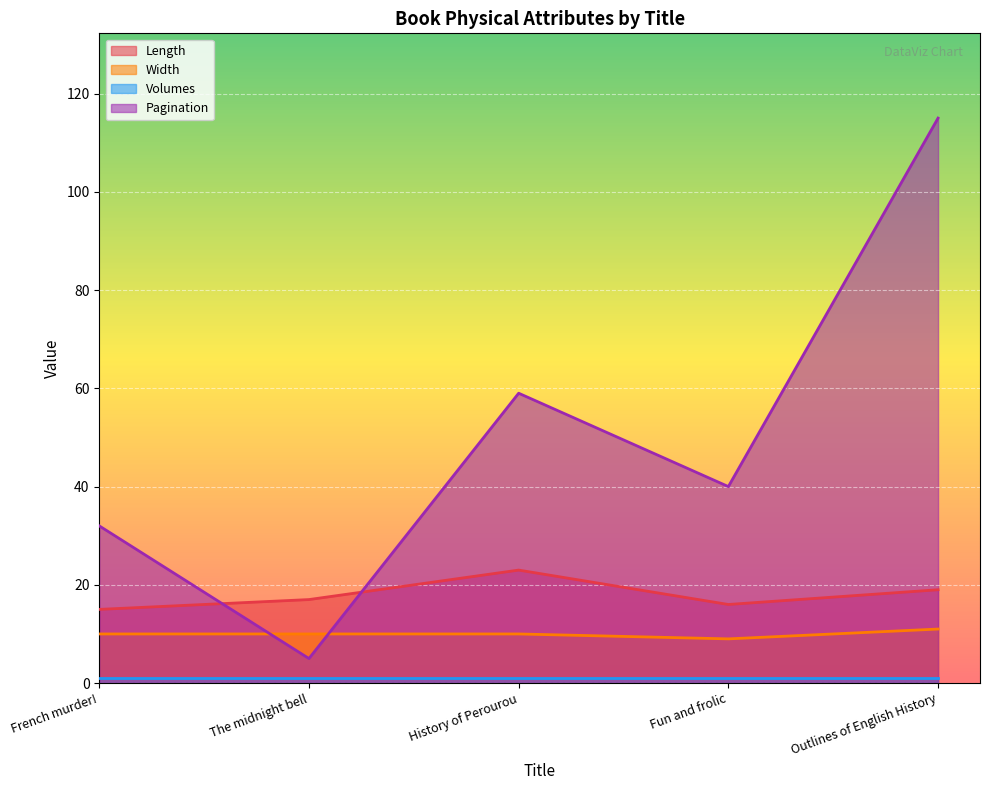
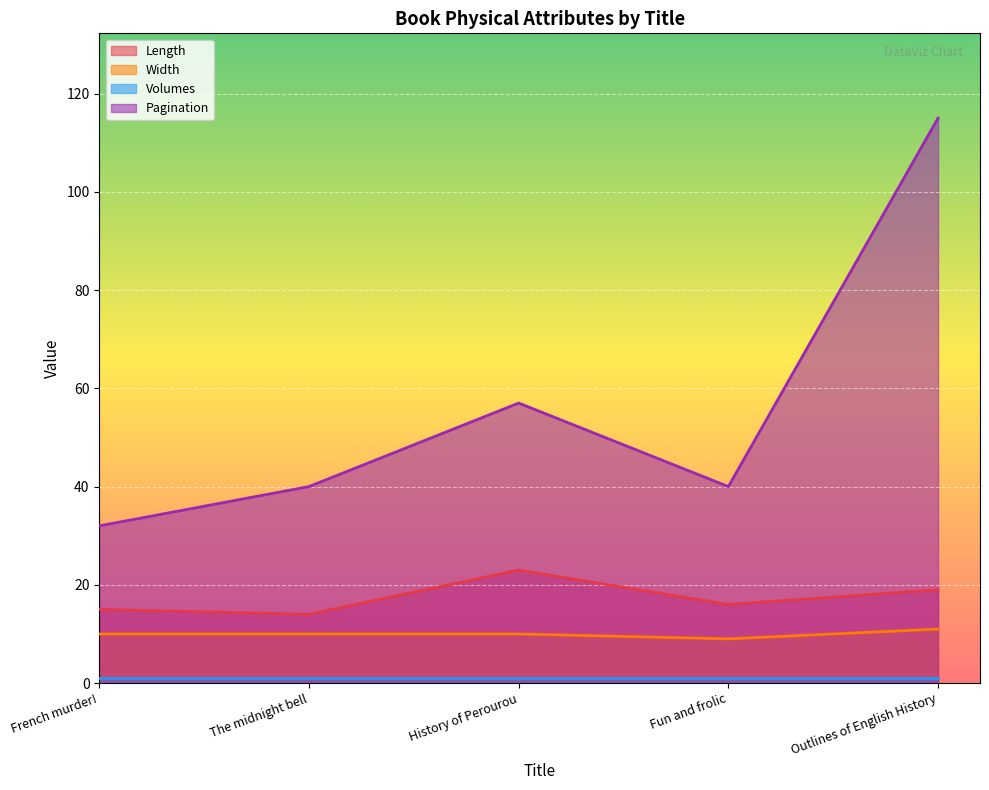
  {
    "Length": {
      "French murder!": 15,
-     "The midnight bell": 17,
+     "The midnight bell": 14,
      "History of Perourou": 23,
      "Fun and frolic": 16,
      "Outlines of English History": 19
    },
    "Width": {
      "French murder!": 10,
      "The midnight bell": 10,
      "History of Perourou": 10,
      "Fun and frolic": 9,
      "Outlines of English History": 11
    },
    "Volumes": {
      "French murder!": 1,
      "The midnight bell": 1,
      "History of Perourou": 1,
      "Fun and frolic": 1,
      "Outlines of English History": 1
    },
    "Pagination": {
      "French murder!": 32,
-     "The midnight bell": 5,
-     "History of Perourou": 59,
+     "The midnight bell": 40,
+     "History of Perourou": 57,
      "Fun and frolic": 40,
      "Outlines of English History": 115
    }
  }
